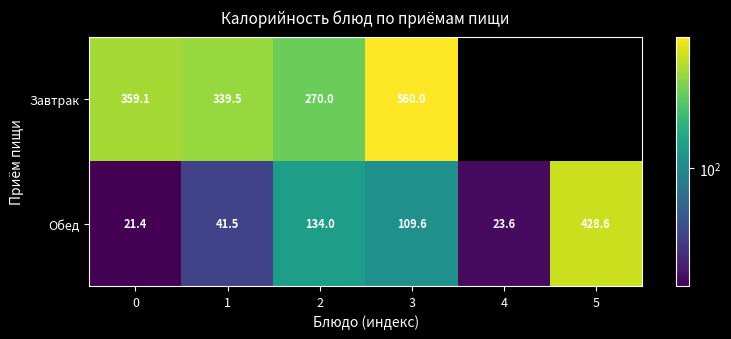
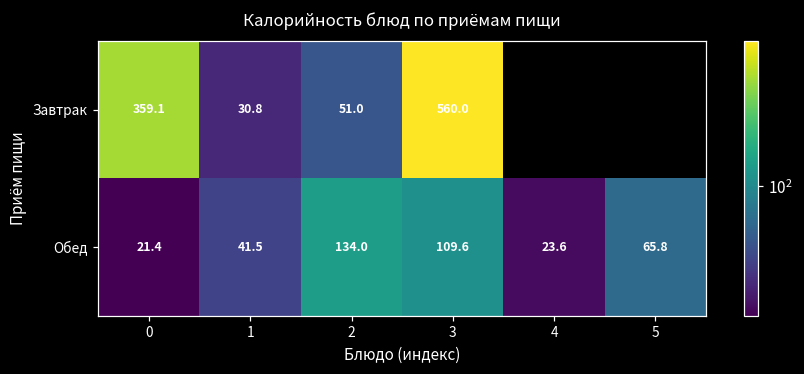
  {
    "Завтрак": {
      "0": 359.1,
-     "1": 339.5,
-     "2": 270.0,
+     "1": 30.8,
+     "2": 51.0,
      "3": 560.0
    },
    "Обед": {
      "0": 21.4,
      "1": 41.5,
      "2": 134.0,
      "3": 109.6,
      "4": 23.6,
-     "5": 428.6
+     "5": 65.8
    }
  }
